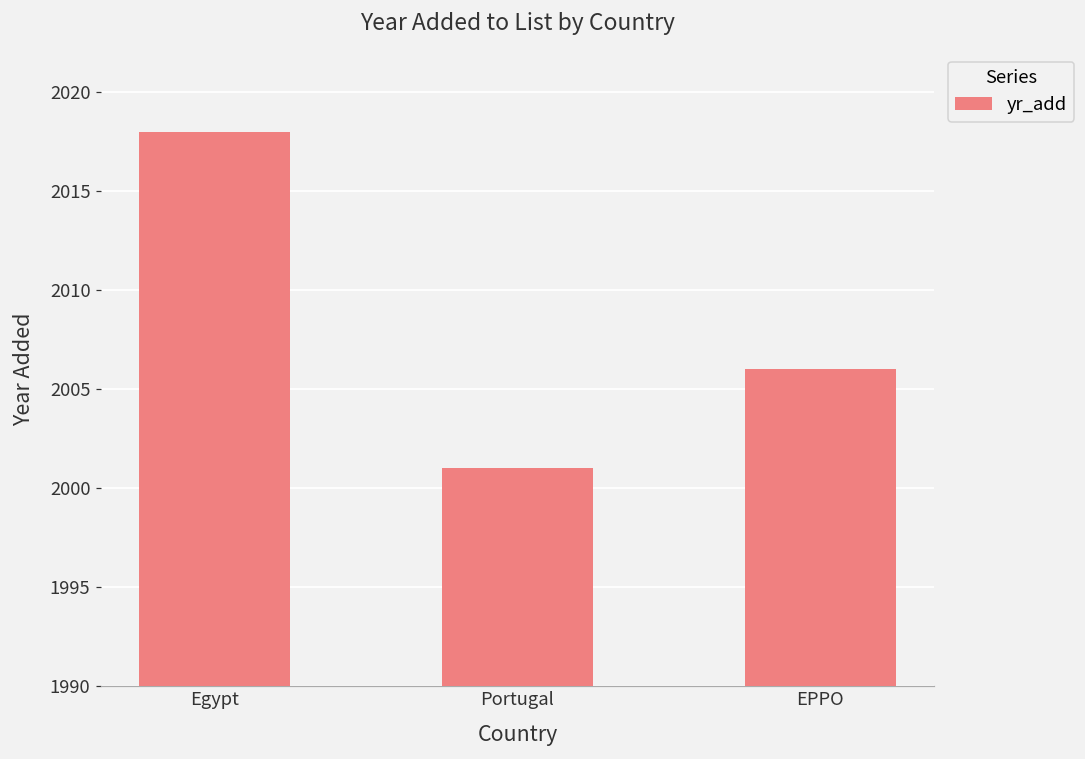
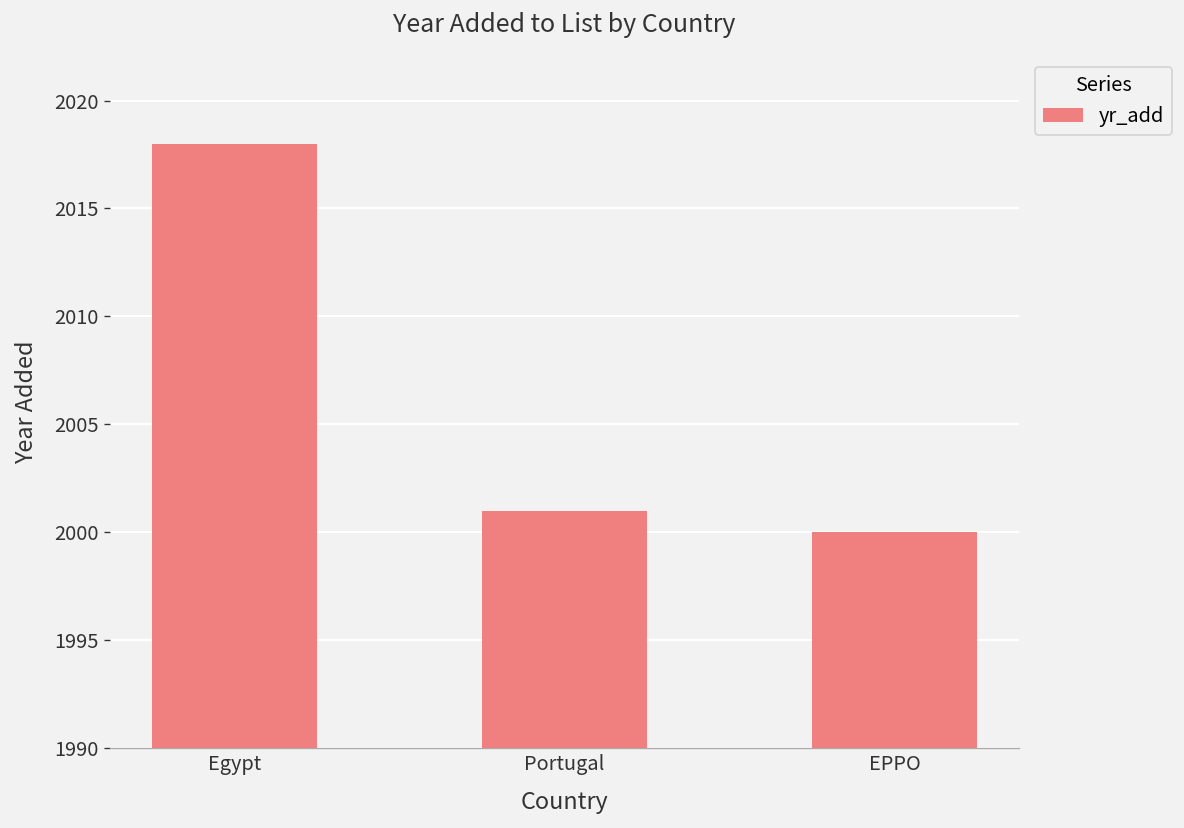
  {
    "Egypt": 2018,
    "Portugal": 2001,
-   "EPPO": 2006
+   "EPPO": 2000
  }
